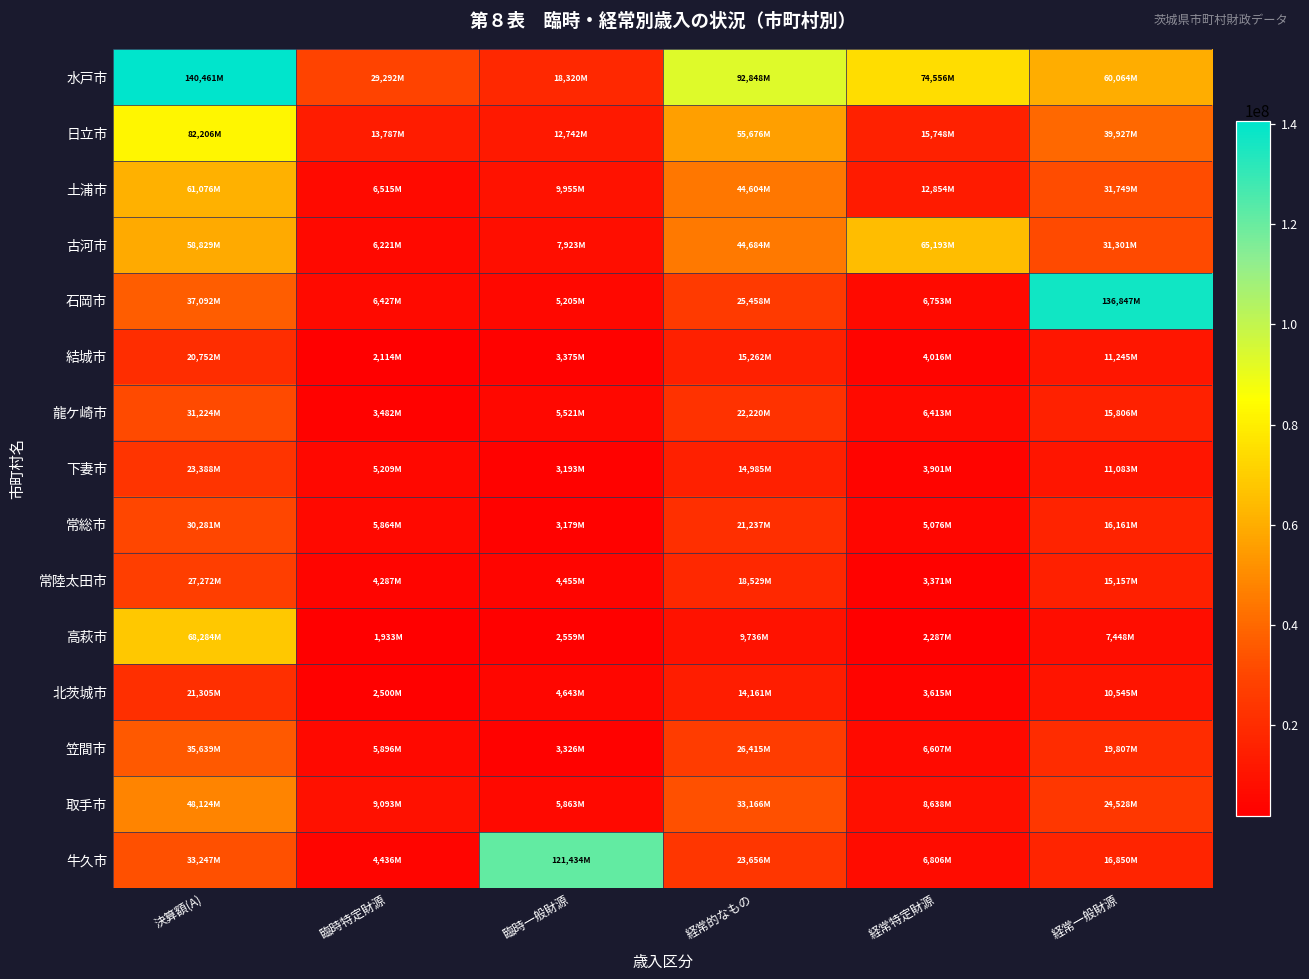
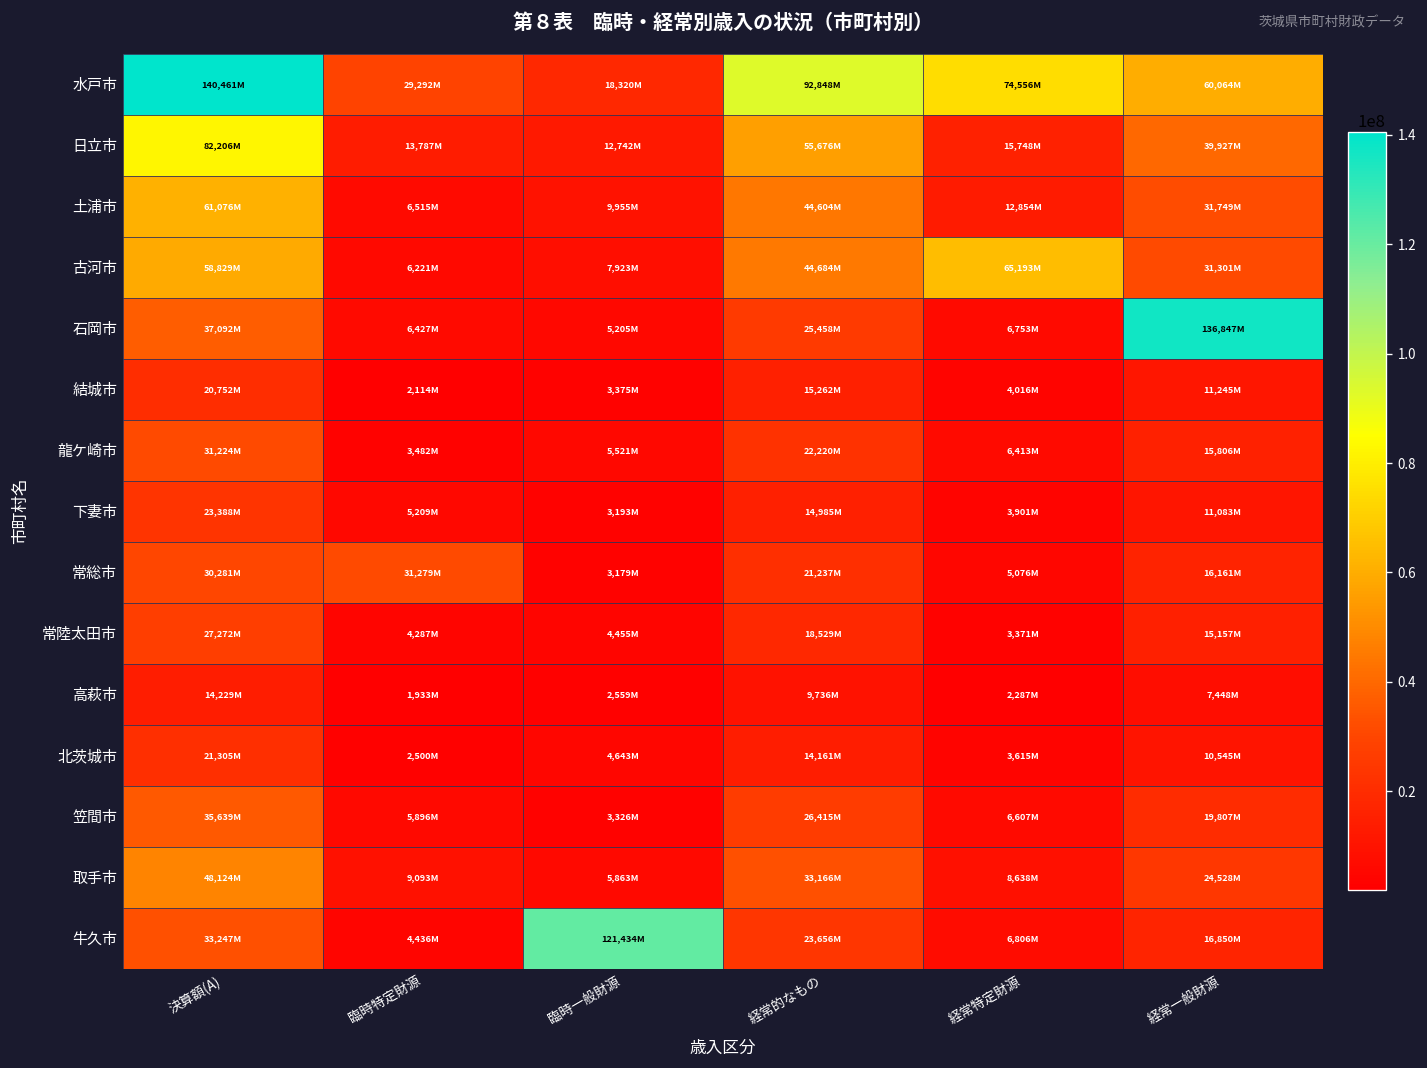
  {
    "水戸市": {
      "決算額(A)": "140,461M",
      "臨時特定財源": "29,292M",
      "臨時一般財源": "18,320M",
      "経常的なもの": "92,848M",
      "経常特定財源": "74,556M",
      "経常一般財源": "60,064M"
    },
    "日立市": {
      "決算額(A)": "82,206M",
      "臨時特定財源": "13,787M",
      "臨時一般財源": "12,742M",
      "経常的なもの": "55,676M",
      "経常特定財源": "15,748M",
      "経常一般財源": "39,927M"
    },
    "土浦市": {
      "決算額(A)": "61,076M",
      "臨時特定財源": "6,515M",
      "臨時一般財源": "9,955M",
      "経常的なもの": "44,604M",
      "経常特定財源": "12,854M",
      "経常一般財源": "31,749M"
    },
    "古河市": {
      "決算額(A)": "58,829M",
      "臨時特定財源": "6,221M",
      "臨時一般財源": "7,923M",
      "経常的なもの": "44,684M",
      "経常特定財源": "65,193M",
      "経常一般財源": "31,301M"
    },
    "石岡市": {
      "決算額(A)": "37,092M",
      "臨時特定財源": "6,427M",
      "臨時一般財源": "5,205M",
      "経常的なもの": "25,458M",
      "経常特定財源": "6,753M",
      "経常一般財源": "136,847M"
    },
    "結城市": {
      "決算額(A)": "20,752M",
      "臨時特定財源": "2,114M",
      "臨時一般財源": "3,375M",
      "経常的なもの": "15,262M",
      "経常特定財源": "4,016M",
      "経常一般財源": "11,245M"
    },
    "龍ケ崎市": {
      "決算額(A)": "31,224M",
      "臨時特定財源": "3,482M",
      "臨時一般財源": "5,521M",
      "経常的なもの": "22,220M",
      "経常特定財源": "6,413M",
      "経常一般財源": "15,806M"
    },
    "下妻市": {
      "決算額(A)": "23,388M",
      "臨時特定財源": "5,209M",
      "臨時一般財源": "3,193M",
      "経常的なもの": "14,985M",
      "経常特定財源": "3,901M",
      "経常一般財源": "11,083M"
    },
    "常総市": {
      "決算額(A)": "30,281M",
-     "臨時特定財源": "5,864M",
+     "臨時特定財源": "31,279M",
      "臨時一般財源": "3,179M",
      "経常的なもの": "21,237M",
      "経常特定財源": "5,076M",
      "経常一般財源": "16,161M"
    },
    "常陸太田市": {
      "決算額(A)": "27,272M",
      "臨時特定財源": "4,287M",
      "臨時一般財源": "4,455M",
      "経常的なもの": "18,529M",
      "経常特定財源": "3,371M",
      "経常一般財源": "15,157M"
    },
    "高萩市": {
-     "決算額(A)": "68,284M",
+     "決算額(A)": "14,229M",
      "臨時特定財源": "1,933M",
      "臨時一般財源": "2,559M",
      "経常的なもの": "9,736M",
      "経常特定財源": "2,287M",
      "経常一般財源": "7,448M"
    },
    "北茨城市": {
      "決算額(A)": "21,305M",
      "臨時特定財源": "2,500M",
      "臨時一般財源": "4,643M",
      "経常的なもの": "14,161M",
      "経常特定財源": "3,615M",
      "経常一般財源": "10,545M"
    },
    "笠間市": {
      "決算額(A)": "35,639M",
      "臨時特定財源": "5,896M",
      "臨時一般財源": "3,326M",
      "経常的なもの": "26,415M",
      "経常特定財源": "6,607M",
      "経常一般財源": "19,807M"
    },
    "取手市": {
      "決算額(A)": "48,124M",
      "臨時特定財源": "9,093M",
      "臨時一般財源": "5,863M",
      "経常的なもの": "33,166M",
      "経常特定財源": "8,638M",
      "経常一般財源": "24,528M"
    },
    "牛久市": {
      "決算額(A)": "33,247M",
      "臨時特定財源": "4,436M",
      "臨時一般財源": "121,434M",
      "経常的なもの": "23,656M",
      "経常特定財源": "6,806M",
      "経常一般財源": "16,850M"
    }
  }
